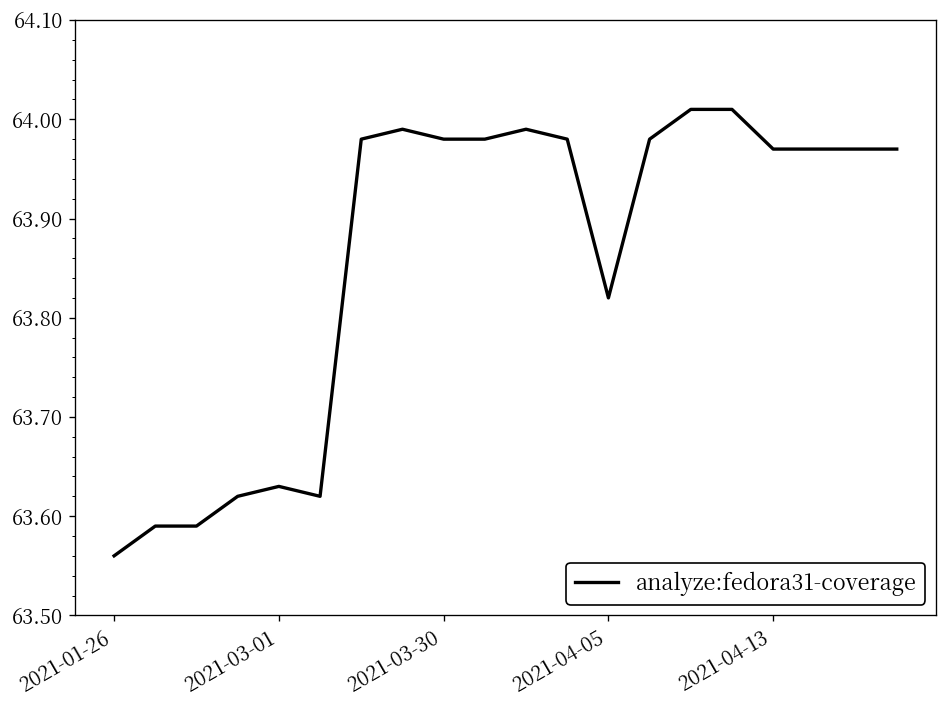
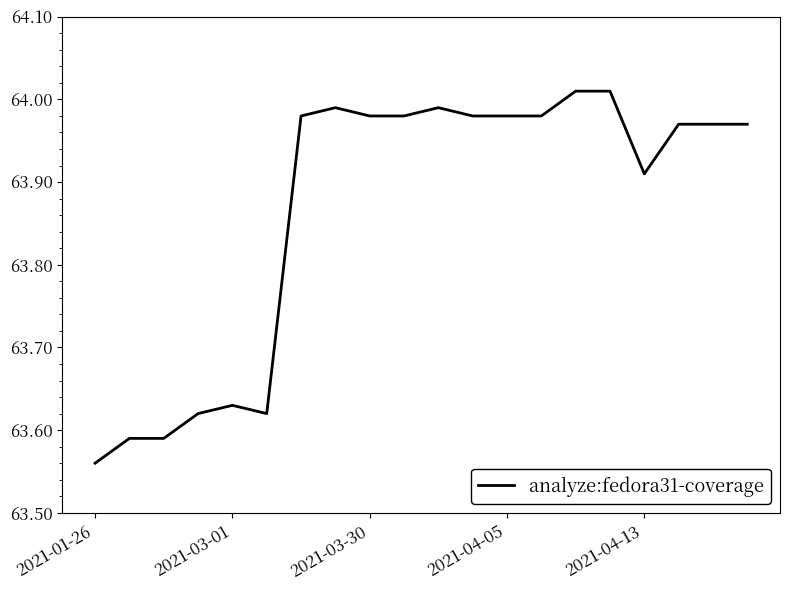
  {
    "2021-01-26": 63.56,
    "2021-03-01": 63.63,
    "2021-03-30": 63.98,
-   "2021-04-05": 63.82,
-   "2021-04-13": 63.97
+   "2021-04-05": 63.98,
+   "2021-04-13": 63.91
  }
